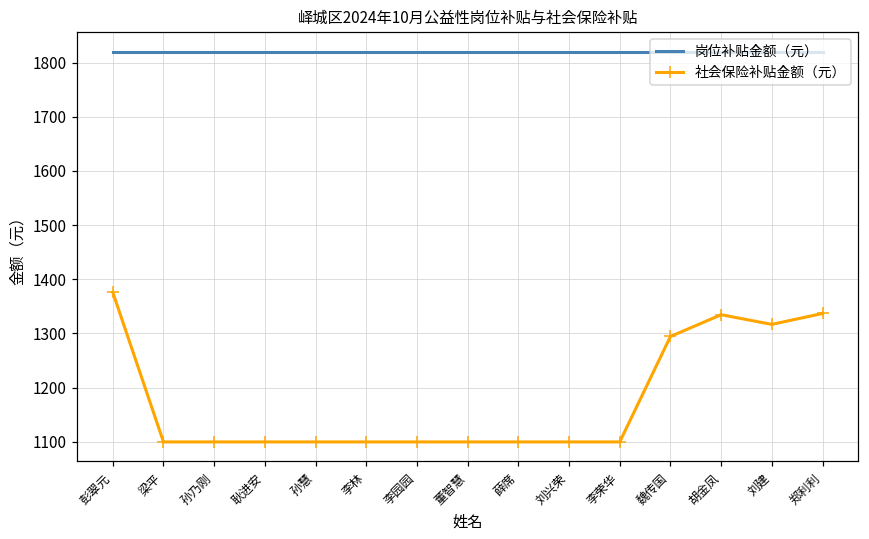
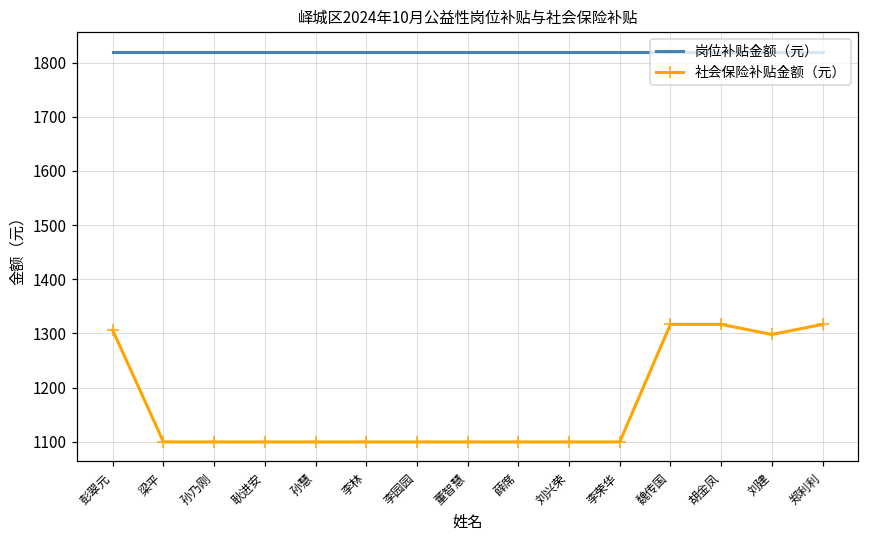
  {
    "岗位补贴金额（元）": {
      "彭翠元": 1820,
      "梁平": 1820,
      "孙乃刚": 1820,
      "耿进安": 1820,
      "孙慧": 1820,
      "李林": 1820,
      "李园园": 1820,
      "董智慧": 1820,
      "薛席": 1820,
      "刘兴荣": 1820,
      "李荣华": 1820
    },
    "社会保险补贴金额（元）": {
-     "彭翠元": 1380,
+     "彭翠元": 1310,
      "梁平": 1100,
      "孙乃刚": 1100,
      "耿进安": 1100,
      "孙慧": 1100,
      "李林": 1100,
      "李园园": 1100,
      "董智慧": 1100,
      "薛席": 1100,
      "刘兴荣": 1100,
      "李荣华": 1100,
-     "魏传国": 1290,
-     "胡金凤": 1330,
-     "刘建": 1320,
-     "郑利利": 1340
+     "魏传国": 1320,
+     "胡金凤": 1320,
+     "刘建": 1300,
+     "郑利利": 1320
    }
  }
